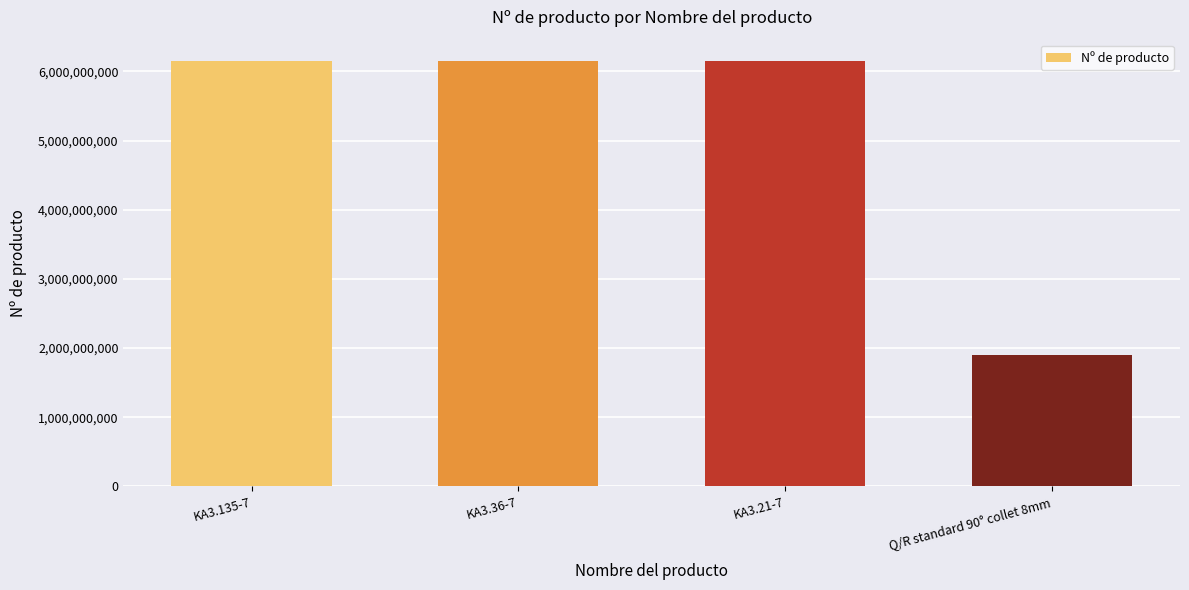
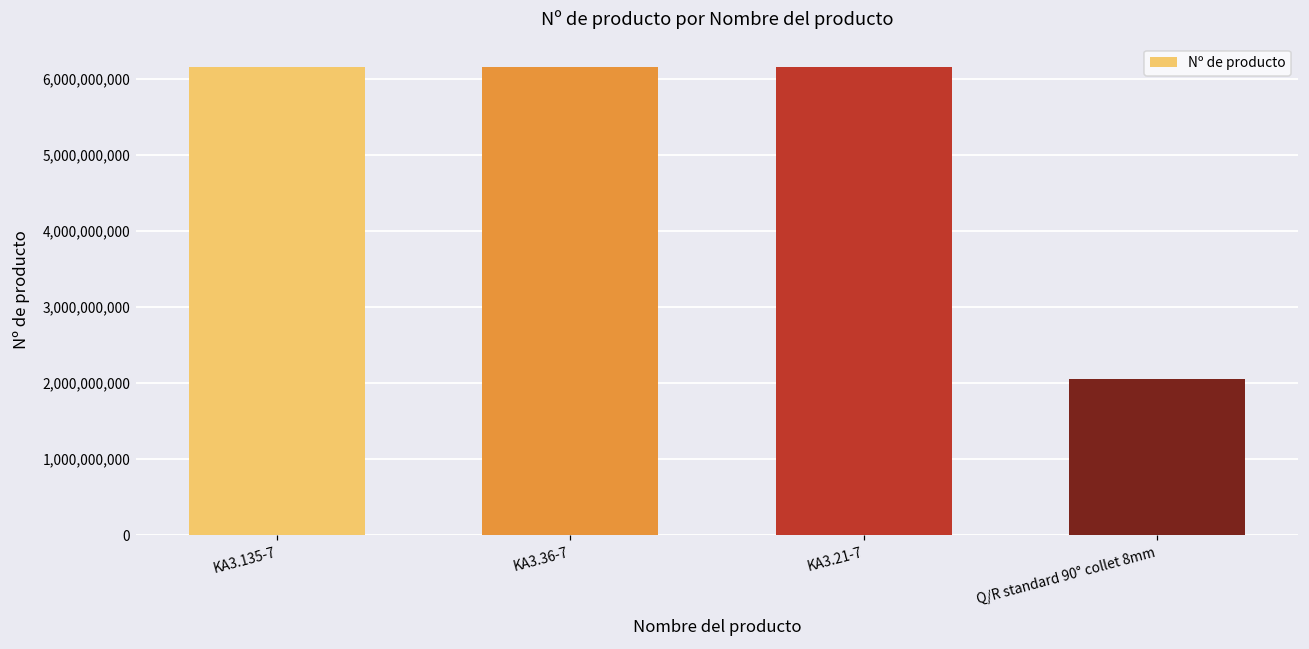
  {
    "KA3.135-7": "6,200,000,000",
    "KA3.36-7": "6,200,000,000",
    "KA3.21-7": "6,200,000,000",
-   "Q/R standard 90° collet 8mm": "1,900,000,000"
+   "Q/R standard 90° collet 8mm": "2,100,000,000"
  }
